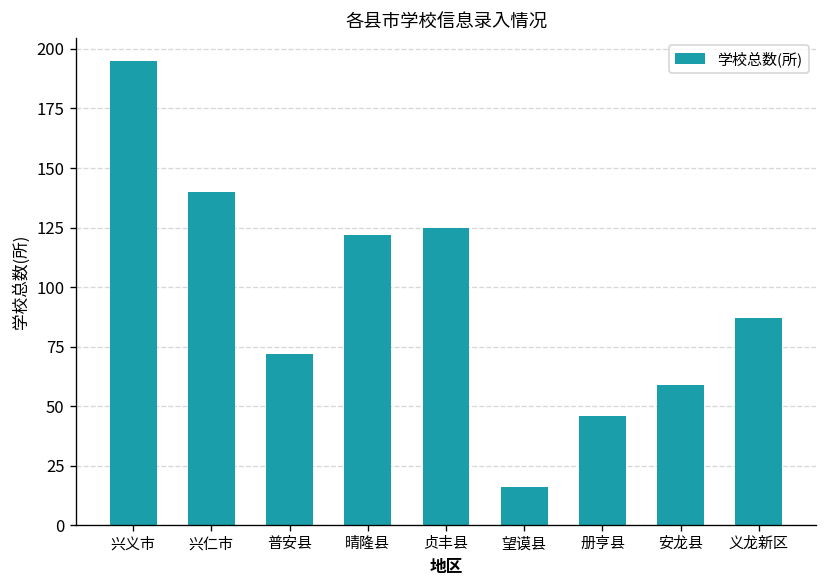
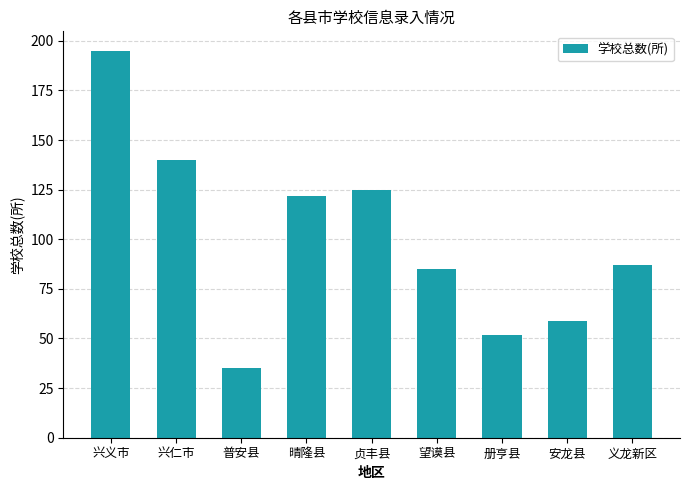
  {
    "兴义市": 195,
    "兴仁市": 140,
-   "普安县": 72,
+   "普安县": 35,
    "晴隆县": 122,
    "贞丰县": 125,
-   "望谟县": 16,
-   "册亨县": 46,
+   "望谟县": 85,
+   "册亨县": 52,
    "安龙县": 59,
    "义龙新区": 87
  }
